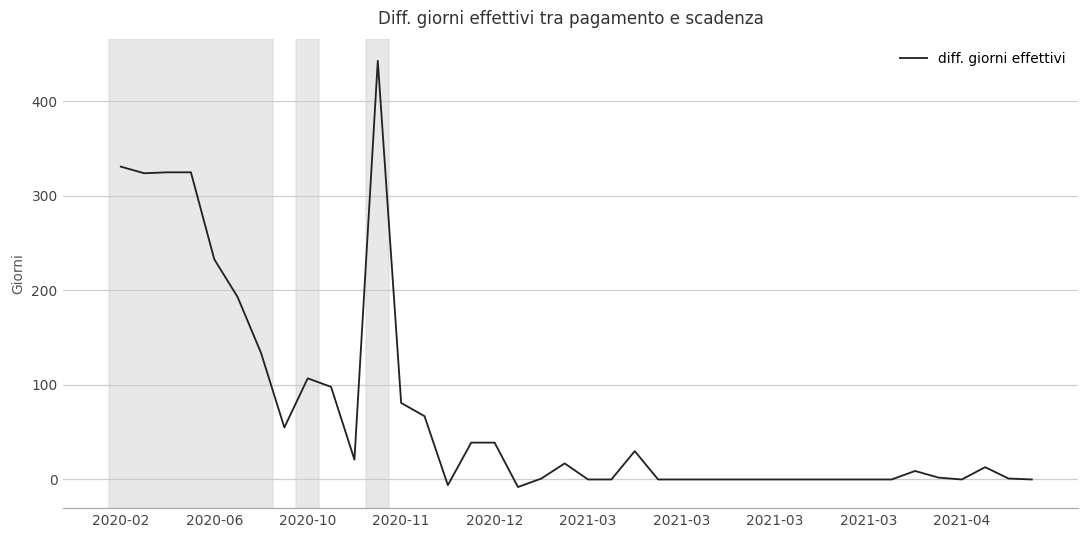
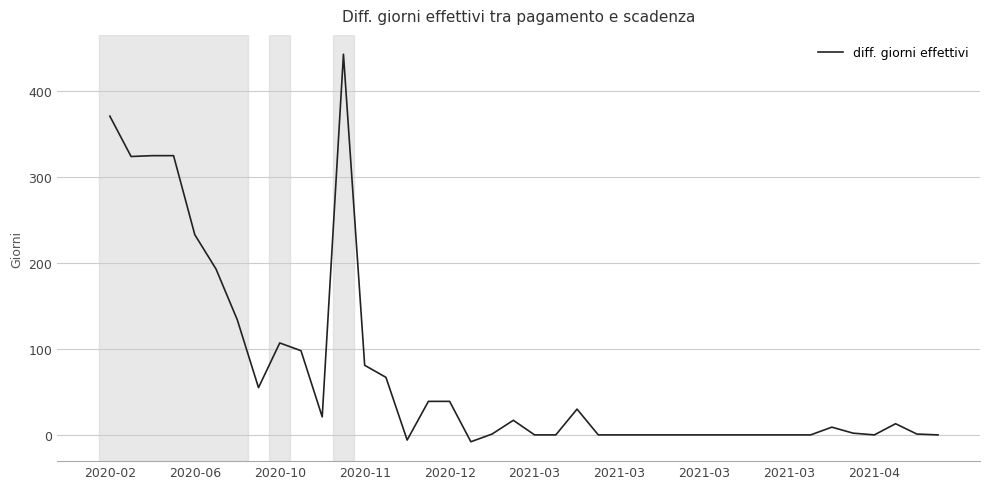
  {
-   "2020-02": 330,
+   "2020-02": 370,
    "2020-06": 230,
    "2020-10": 110,
    "2020-11": 80,
    "2020-12": 40,
    "2021-04": 0
  }
